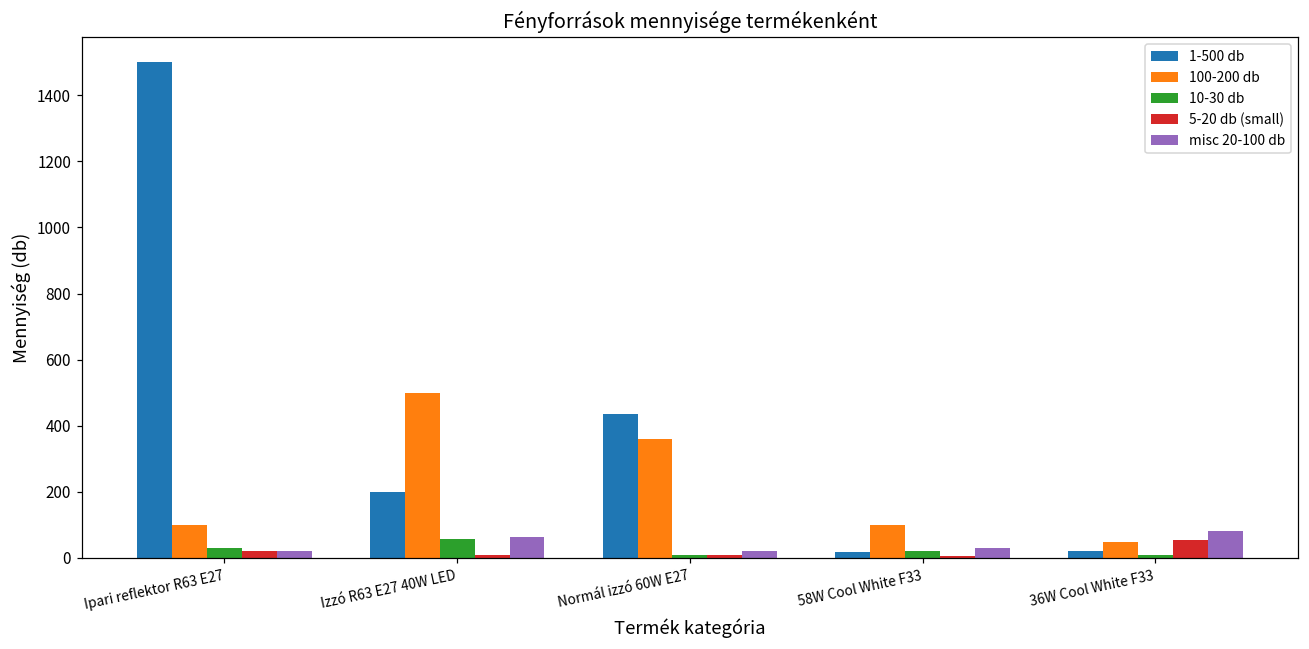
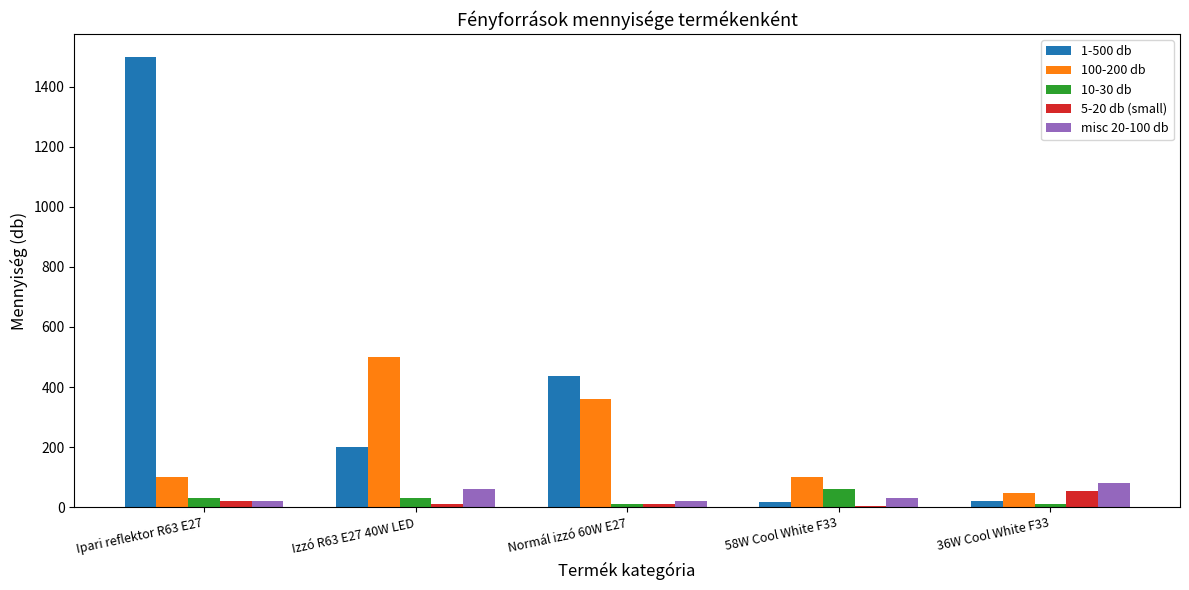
  {
    "1-500 db": {
      "Ipari reflektor R63 E27": 1500,
      "Izzó R63 E27 40W LED": 200,
      "Normál izzó 60W E27": 440,
      "58W Cool White F33": 20,
      "36W Cool White F33": 20
    },
    "100-200 db": {
      "Ipari reflektor R63 E27": 100,
      "Izzó R63 E27 40W LED": 500,
      "Normál izzó 60W E27": 360,
      "58W Cool White F33": 100,
      "36W Cool White F33": 50
    },
    "10-30 db": {
      "Ipari reflektor R63 E27": 30,
-     "Izzó R63 E27 40W LED": 60,
+     "Izzó R63 E27 40W LED": 30,
      "Normál izzó 60W E27": 10,
-     "58W Cool White F33": 20,
+     "58W Cool White F33": 60,
      "36W Cool White F33": 10
    },
    "5-20 db (small)": {
      "Ipari reflektor R63 E27": 20,
      "Izzó R63 E27 40W LED": 10,
      "Normál izzó 60W E27": 10,
      "36W Cool White F33": 60
    },
    "misc 20-100 db": {
      "Ipari reflektor R63 E27": 20,
      "Izzó R63 E27 40W LED": 60,
      "Normál izzó 60W E27": 20,
      "58W Cool White F33": 30,
      "36W Cool White F33": 80
    }
  }
